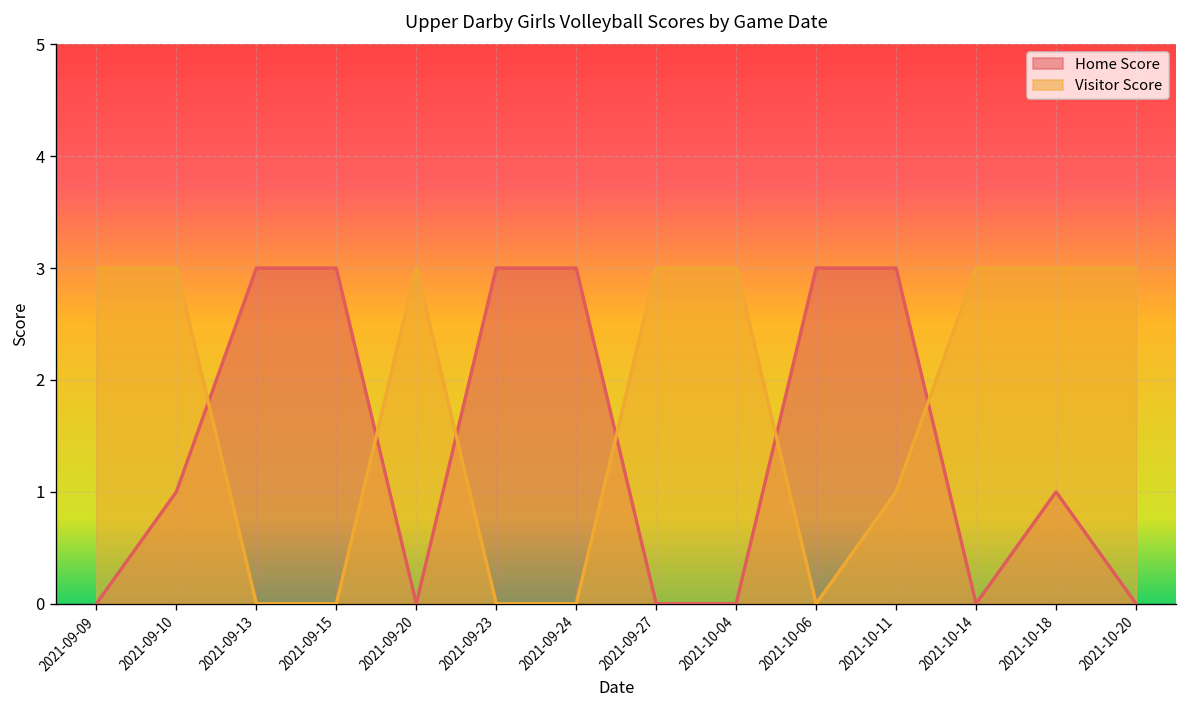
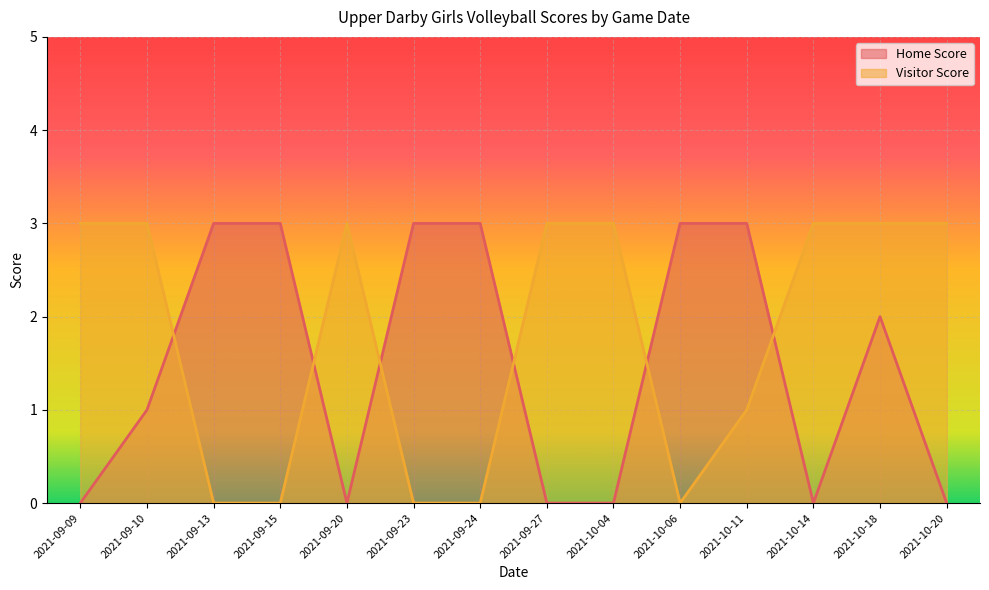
  {
    "Home Score": {
      "2021-09-09": 0,
      "2021-09-10": 1,
      "2021-09-13": 3,
      "2021-09-15": 3,
      "2021-09-20": 0,
      "2021-09-23": 3,
      "2021-09-24": 3,
      "2021-09-27": 0,
      "2021-10-04": 0,
      "2021-10-06": 3,
      "2021-10-11": 3,
      "2021-10-14": 0,
-     "2021-10-18": 1,
+     "2021-10-18": 2,
      "2021-10-20": 0
    },
    "Visitor Score": {
      "2021-09-09": 3,
      "2021-09-10": 3,
      "2021-09-13": 0,
      "2021-09-15": 0,
      "2021-09-20": 3,
      "2021-09-23": 0,
      "2021-09-24": 0,
      "2021-09-27": 3,
      "2021-10-04": 3,
      "2021-10-06": 0,
      "2021-10-11": 1,
      "2021-10-14": 3,
      "2021-10-18": 3,
      "2021-10-20": 3
    }
  }
